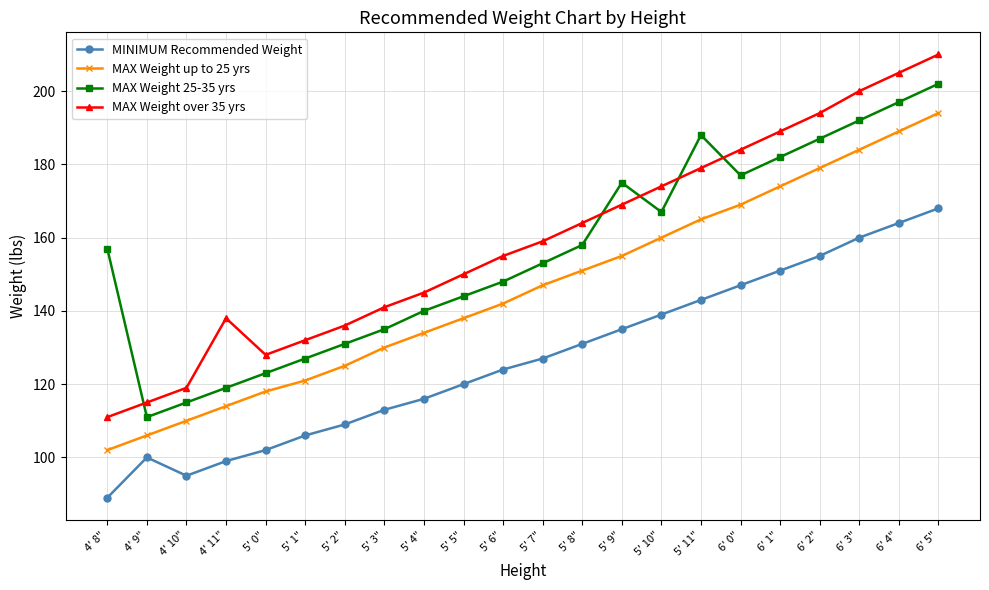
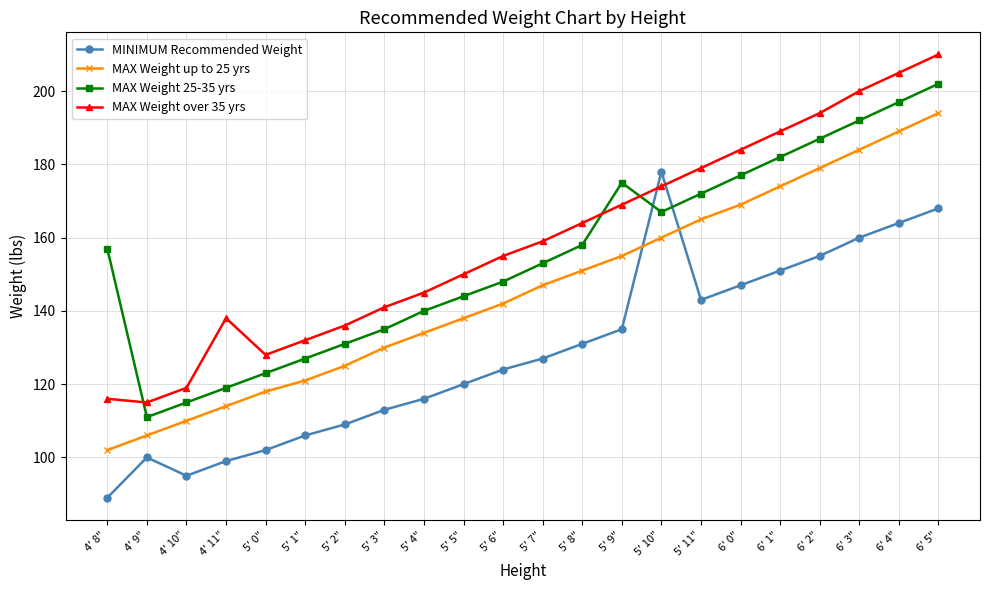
  {
    "MINIMUM Recommended Weight": {
      "4' 8\"": 89,
      "4' 9\"": 100,
      "4' 10\"": 95,
      "4' 11\"": 99,
      "5' 0\"": 102,
      "5' 1\"": 106,
      "5' 2\"": 109,
      "5' 3\"": 113,
      "5' 4\"": 116,
      "5' 5\"": 120,
      "5' 6\"": 124,
      "5' 7\"": 127,
      "5' 8\"": 131,
      "5' 9\"": 135,
-     "5' 10\"": 139,
+     "5' 10\"": 178,
      "5' 11\"": 143,
      "6' 0\"": 147,
      "6' 1\"": 151,
      "6' 2\"": 155,
      "6' 3\"": 160,
      "6' 4\"": 164,
      "6' 5\"": 168
    },
    "MAX Weight up to 25 yrs": {
      "4' 8\"": 102,
      "4' 9\"": 106,
      "4' 10\"": 110,
      "4' 11\"": 114,
      "5' 0\"": 118,
      "5' 1\"": 121,
      "5' 2\"": 125,
      "5' 3\"": 130,
      "5' 4\"": 134,
      "5' 5\"": 138,
      "5' 6\"": 142,
      "5' 7\"": 147,
      "5' 8\"": 151,
      "5' 9\"": 155,
      "5' 10\"": 160,
      "5' 11\"": 165,
      "6' 0\"": 169,
      "6' 1\"": 174,
      "6' 2\"": 179,
      "6' 3\"": 184,
      "6' 4\"": 189,
      "6' 5\"": 194
    },
    "MAX Weight 25-35 yrs": {
      "4' 8\"": 157,
      "4' 9\"": 111,
      "4' 10\"": 115,
      "4' 11\"": 119,
      "5' 0\"": 123,
      "5' 1\"": 127,
      "5' 2\"": 131,
      "5' 3\"": 135,
      "5' 4\"": 140,
      "5' 5\"": 144,
      "5' 6\"": 148,
      "5' 7\"": 153,
      "5' 8\"": 158,
      "5' 9\"": 175,
      "5' 10\"": 167,
-     "5' 11\"": 188,
+     "5' 11\"": 172,
      "6' 0\"": 177,
      "6' 1\"": 182,
      "6' 2\"": 187,
      "6' 3\"": 192,
      "6' 4\"": 197,
      "6' 5\"": 202
    },
    "MAX Weight over 35 yrs": {
-     "4' 8\"": 111,
+     "4' 8\"": 116,
      "4' 9\"": 115,
      "4' 10\"": 119,
      "4' 11\"": 138,
      "5' 0\"": 128,
      "5' 1\"": 132,
      "5' 2\"": 136,
      "5' 3\"": 141,
      "5' 4\"": 145,
      "5' 5\"": 150,
      "5' 6\"": 155,
      "5' 7\"": 159,
      "5' 8\"": 164,
      "5' 9\"": 169,
      "5' 10\"": 174,
      "5' 11\"": 179,
      "6' 0\"": 184,
      "6' 1\"": 189,
      "6' 2\"": 194,
      "6' 3\"": 200,
      "6' 4\"": 205,
      "6' 5\"": 210
    }
  }
